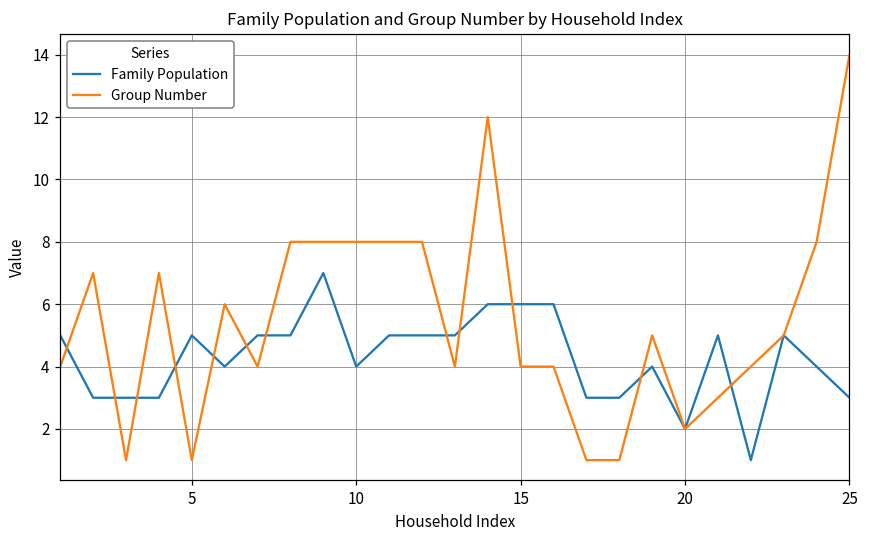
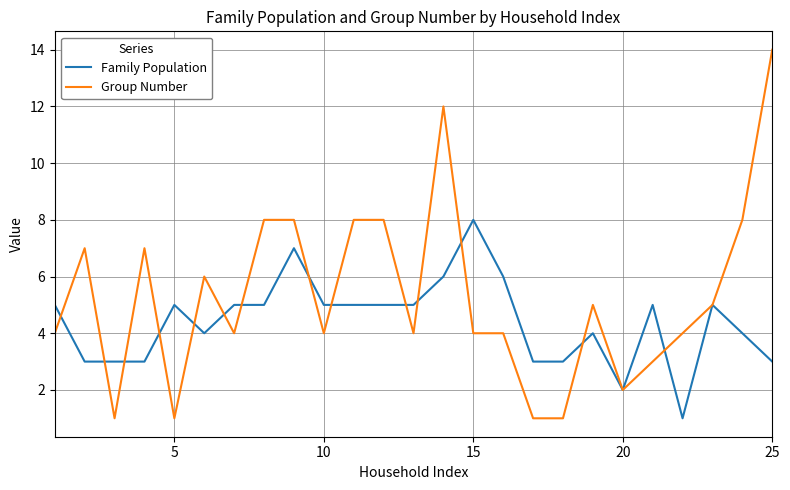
  {
    "Family Population": {
      "5": 5,
-     "10": 4,
-     "15": 6,
+     "10": 5,
+     "15": 8,
      "25": 3
    },
    "Group Number": {
      "5": 1,
-     "10": 8,
+     "10": 4,
      "15": 4,
      "25": 14
    }
  }
